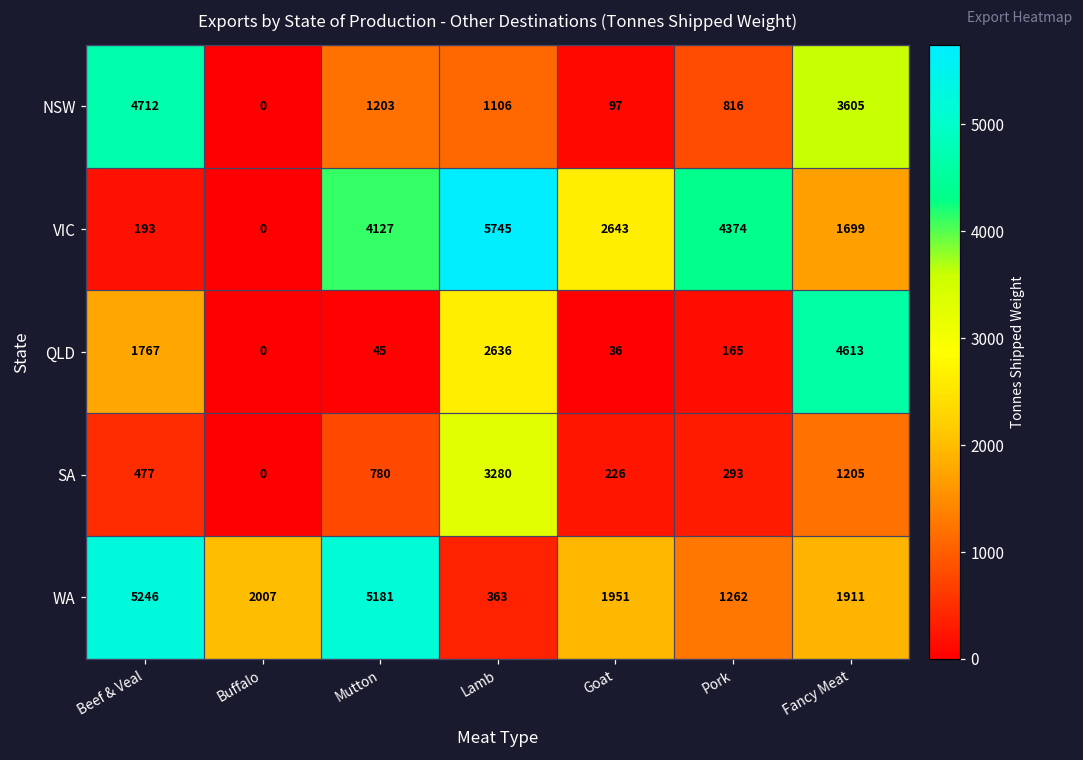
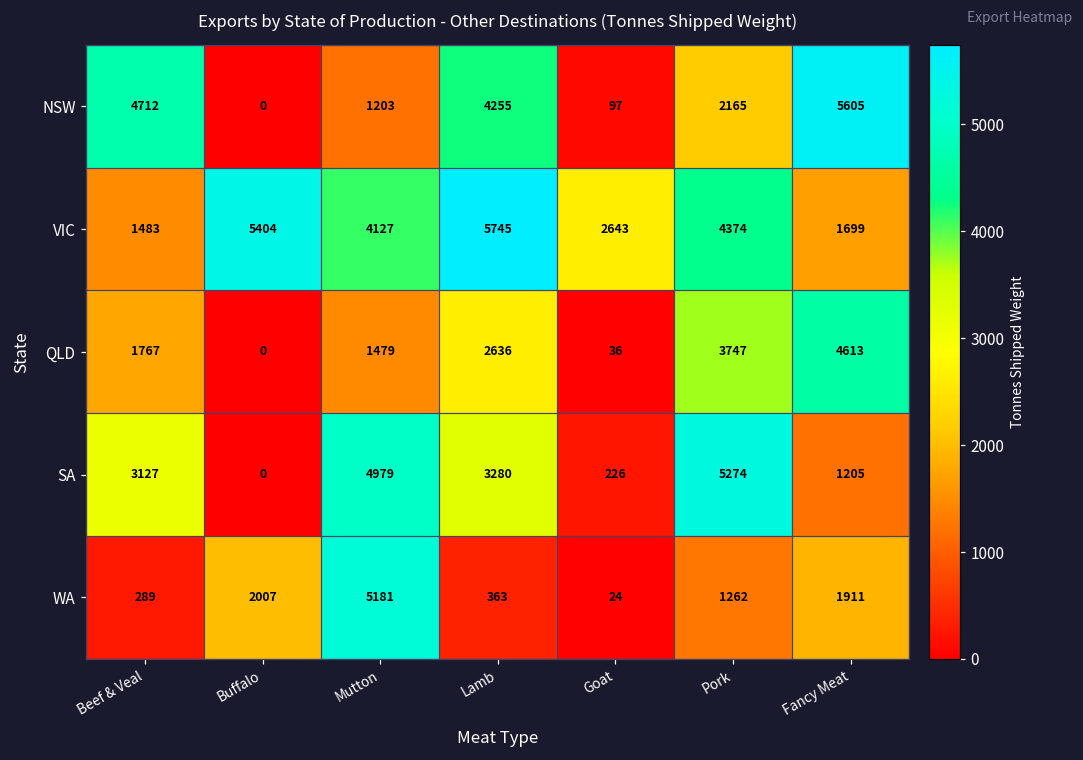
  {
    "NSW": {
      "Beef & Veal": 4712,
      "Buffalo": 0,
      "Mutton": 1203,
-     "Lamb": 1106,
+     "Lamb": 4255,
      "Goat": 97,
-     "Pork": 816,
-     "Fancy Meat": 3605
+     "Pork": 2165,
+     "Fancy Meat": 5605
    },
    "VIC": {
-     "Beef & Veal": 193,
-     "Buffalo": 0,
+     "Beef & Veal": 1483,
+     "Buffalo": 5404,
      "Mutton": 4127,
      "Lamb": 5745,
      "Goat": 2643,
      "Pork": 4374,
      "Fancy Meat": 1699
    },
    "QLD": {
      "Beef & Veal": 1767,
      "Buffalo": 0,
-     "Mutton": 45,
+     "Mutton": 1479,
      "Lamb": 2636,
      "Goat": 36,
-     "Pork": 165,
+     "Pork": 3747,
      "Fancy Meat": 4613
    },
    "SA": {
-     "Beef & Veal": 477,
+     "Beef & Veal": 3127,
      "Buffalo": 0,
-     "Mutton": 780,
+     "Mutton": 4979,
      "Lamb": 3280,
      "Goat": 226,
-     "Pork": 293,
+     "Pork": 5274,
      "Fancy Meat": 1205
    },
    "WA": {
-     "Beef & Veal": 5246,
+     "Beef & Veal": 289,
      "Buffalo": 2007,
      "Mutton": 5181,
      "Lamb": 363,
-     "Goat": 1951,
+     "Goat": 24,
      "Pork": 1262,
      "Fancy Meat": 1911
    }
  }
